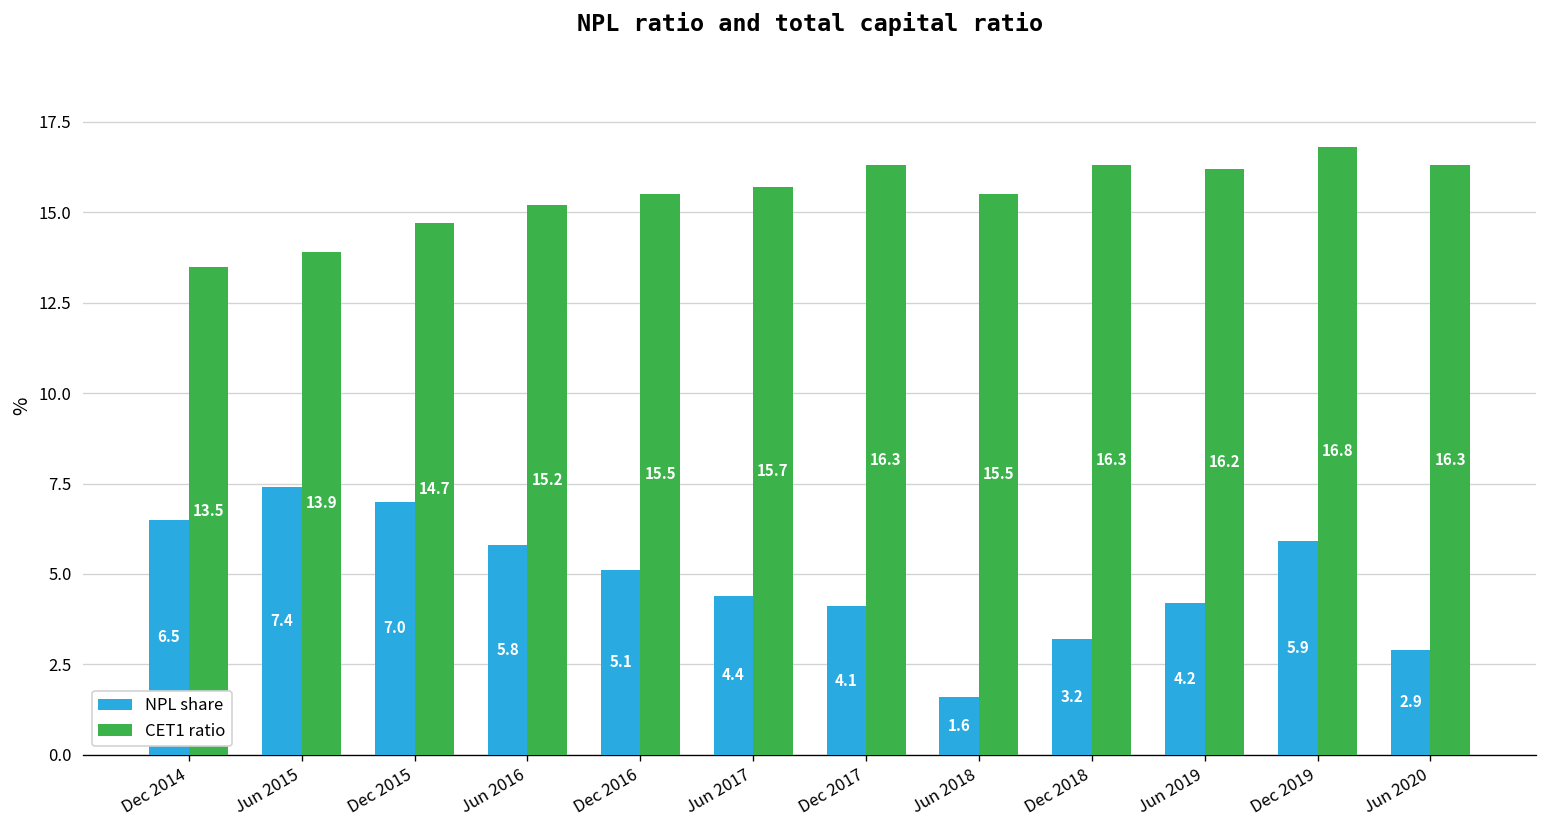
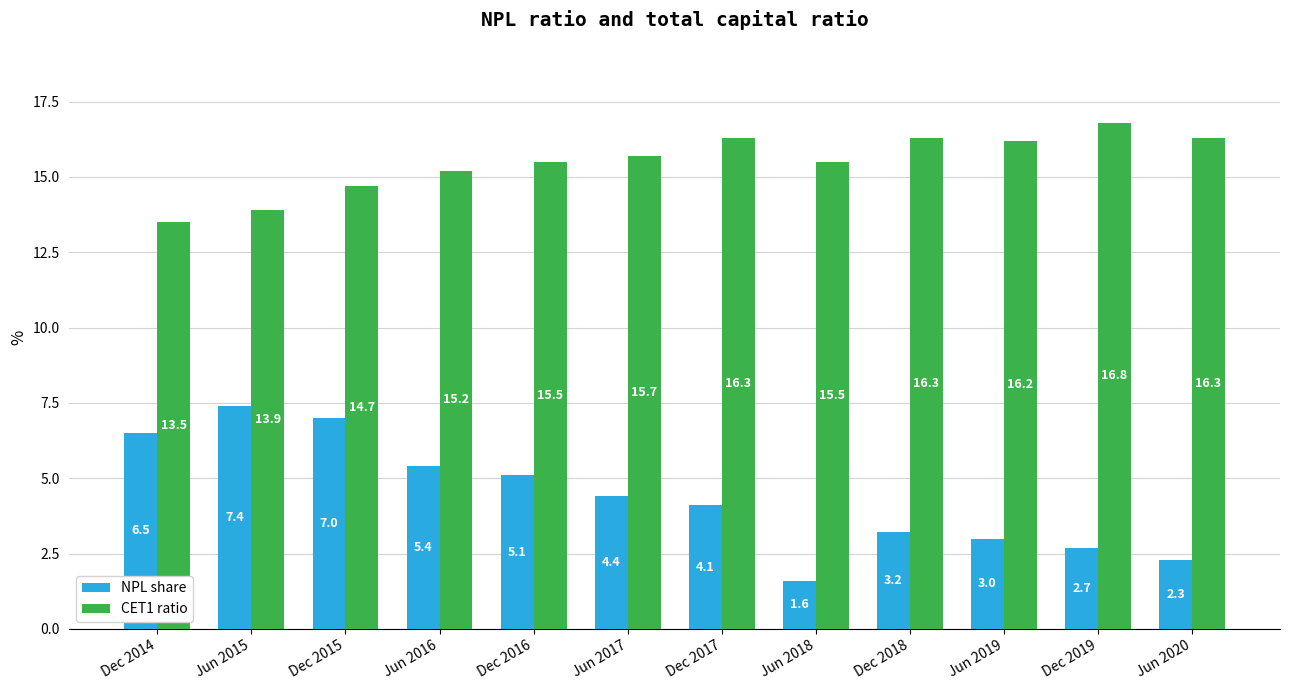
  {
    "NPL share": {
      "Dec 2014": 6.5,
      "Jun 2015": 7.4,
      "Dec 2015": 7.0,
-     "Jun 2016": 5.8,
+     "Jun 2016": 5.4,
      "Dec 2016": 5.1,
      "Jun 2017": 4.4,
      "Dec 2017": 4.1,
      "Jun 2018": 1.6,
      "Dec 2018": 3.2,
-     "Jun 2019": 4.2,
-     "Dec 2019": 5.9,
-     "Jun 2020": 2.9
+     "Jun 2019": 3.0,
+     "Dec 2019": 2.7,
+     "Jun 2020": 2.3
    },
    "CET1 ratio": {
      "Dec 2014": 13.5,
      "Jun 2015": 13.9,
      "Dec 2015": 14.7,
      "Jun 2016": 15.2,
      "Dec 2016": 15.5,
      "Jun 2017": 15.7,
      "Dec 2017": 16.3,
      "Jun 2018": 15.5,
      "Dec 2018": 16.3,
      "Jun 2019": 16.2,
      "Dec 2019": 16.8,
      "Jun 2020": 16.3
    }
  }
